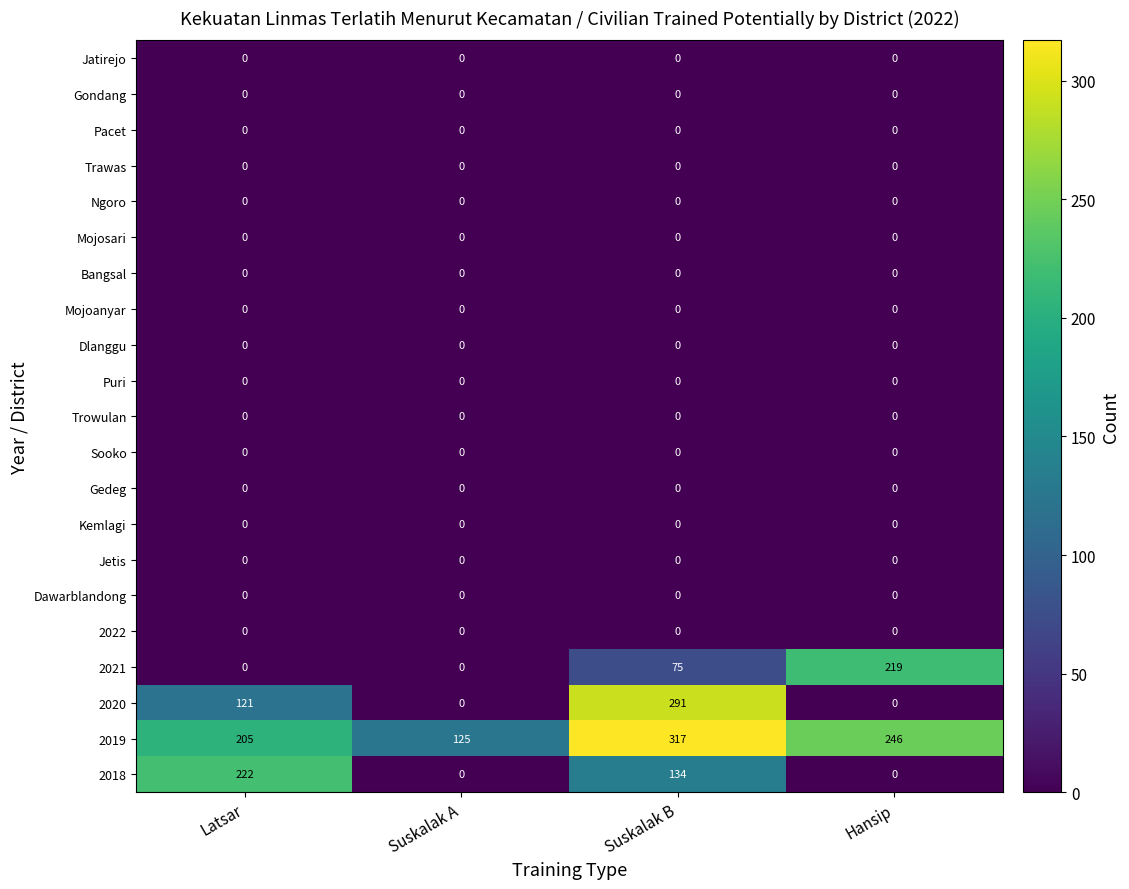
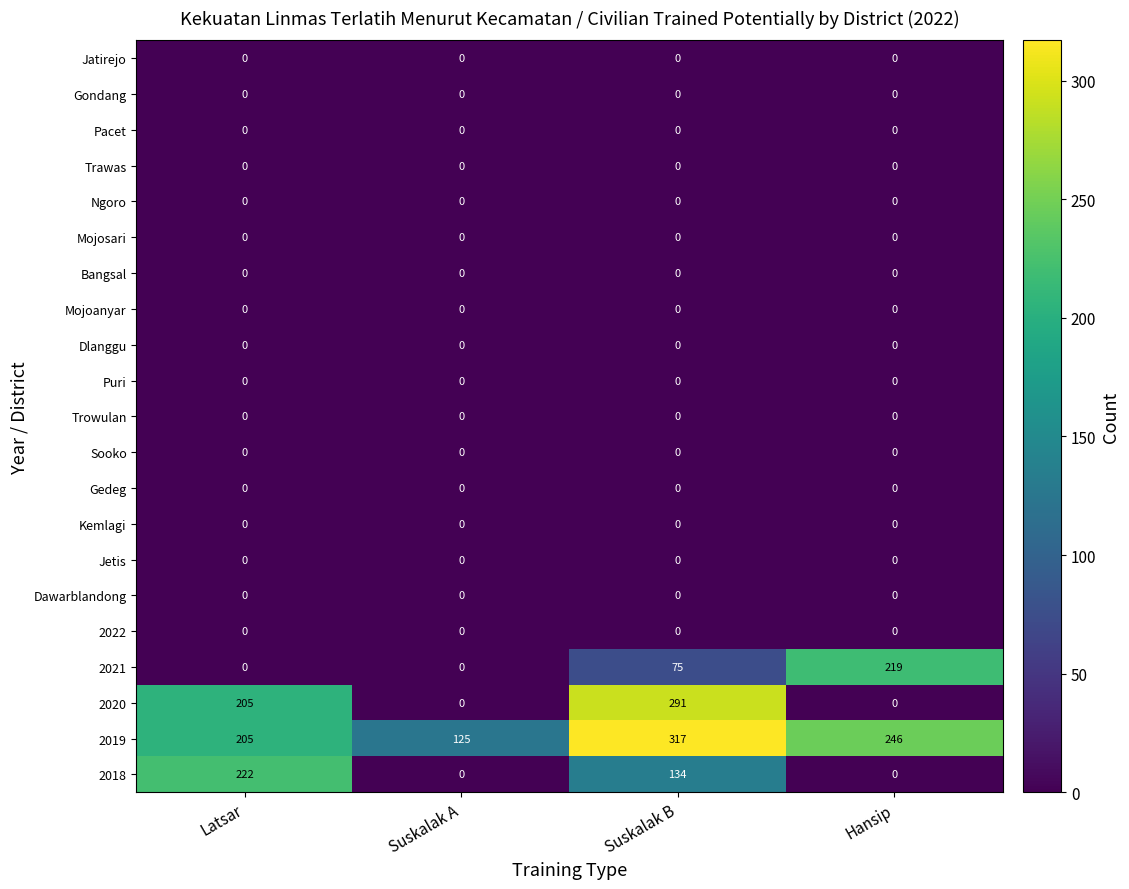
  {
    "Jatirejo": {
      "Latsar": 0,
      "Suskalak A": 0,
      "Suskalak B": 0,
      "Hansip": 0
    },
    "Gondang": {
      "Latsar": 0,
      "Suskalak A": 0,
      "Suskalak B": 0,
      "Hansip": 0
    },
    "Pacet": {
      "Latsar": 0,
      "Suskalak A": 0,
      "Suskalak B": 0,
      "Hansip": 0
    },
    "Trawas": {
      "Latsar": 0,
      "Suskalak A": 0,
      "Suskalak B": 0,
      "Hansip": 0
    },
    "Ngoro": {
      "Latsar": 0,
      "Suskalak A": 0,
      "Suskalak B": 0,
      "Hansip": 0
    },
    "Mojosari": {
      "Latsar": 0,
      "Suskalak A": 0,
      "Suskalak B": 0,
      "Hansip": 0
    },
    "Bangsal": {
      "Latsar": 0,
      "Suskalak A": 0,
      "Suskalak B": 0,
      "Hansip": 0
    },
    "Mojoanyar": {
      "Latsar": 0,
      "Suskalak A": 0,
      "Suskalak B": 0,
      "Hansip": 0
    },
    "Dlanggu": {
      "Latsar": 0,
      "Suskalak A": 0,
      "Suskalak B": 0,
      "Hansip": 0
    },
    "Puri": {
      "Latsar": 0,
      "Suskalak A": 0,
      "Suskalak B": 0,
      "Hansip": 0
    },
    "Trowulan": {
      "Latsar": 0,
      "Suskalak A": 0,
      "Suskalak B": 0,
      "Hansip": 0
    },
    "Sooko": {
      "Latsar": 0,
      "Suskalak A": 0,
      "Suskalak B": 0,
      "Hansip": 0
    },
    "Gedeg": {
      "Latsar": 0,
      "Suskalak A": 0,
      "Suskalak B": 0,
      "Hansip": 0
    },
    "Kemlagi": {
      "Latsar": 0,
      "Suskalak A": 0,
      "Suskalak B": 0,
      "Hansip": 0
    },
    "Jetis": {
      "Latsar": 0,
      "Suskalak A": 0,
      "Suskalak B": 0,
      "Hansip": 0
    },
    "Dawarblandong": {
      "Latsar": 0,
      "Suskalak A": 0,
      "Suskalak B": 0,
      "Hansip": 0
    },
    "2022": {
      "Latsar": 0,
      "Suskalak A": 0,
      "Suskalak B": 0,
      "Hansip": 0
    },
    "2021": {
      "Latsar": 0,
      "Suskalak A": 0,
      "Suskalak B": 75,
      "Hansip": 219
    },
    "2020": {
-     "Latsar": 121,
+     "Latsar": 205,
      "Suskalak A": 0,
      "Suskalak B": 291,
      "Hansip": 0
    },
    "2019": {
      "Latsar": 205,
      "Suskalak A": 125,
      "Suskalak B": 317,
      "Hansip": 246
    },
    "2018": {
      "Latsar": 222,
      "Suskalak A": 0,
      "Suskalak B": 134,
      "Hansip": 0
    }
  }
